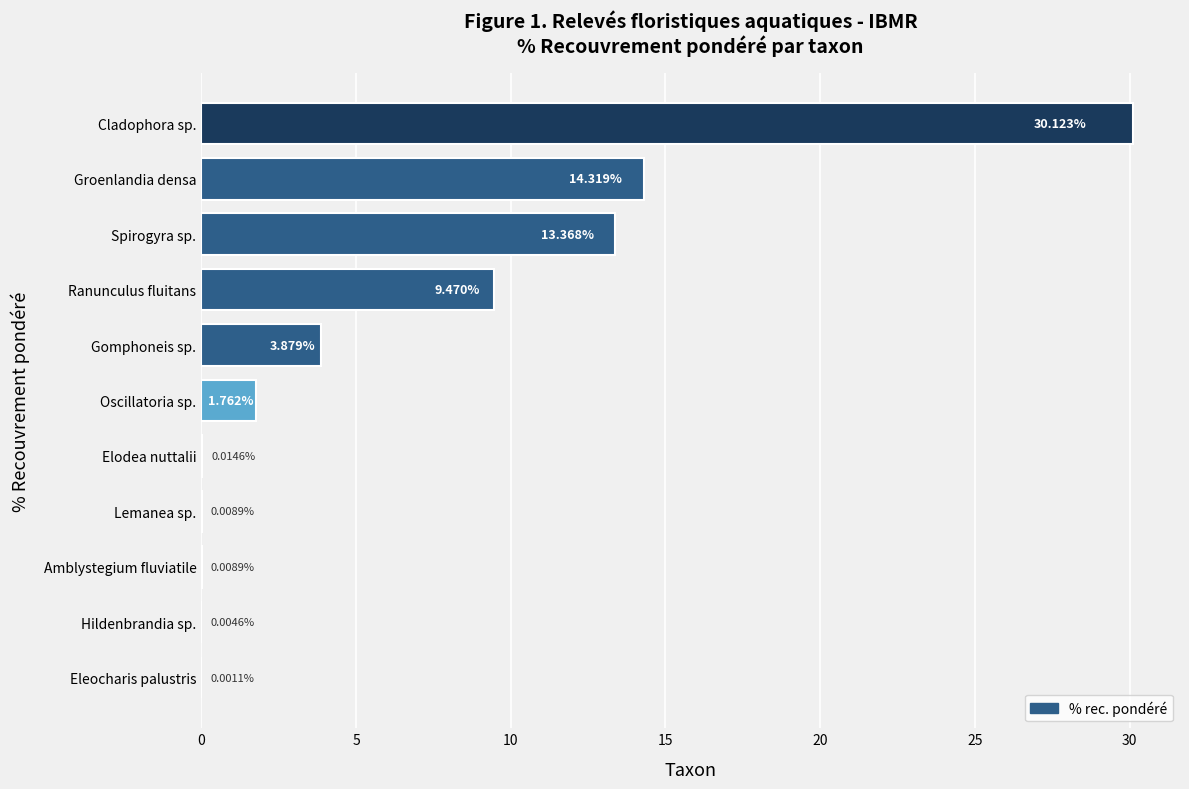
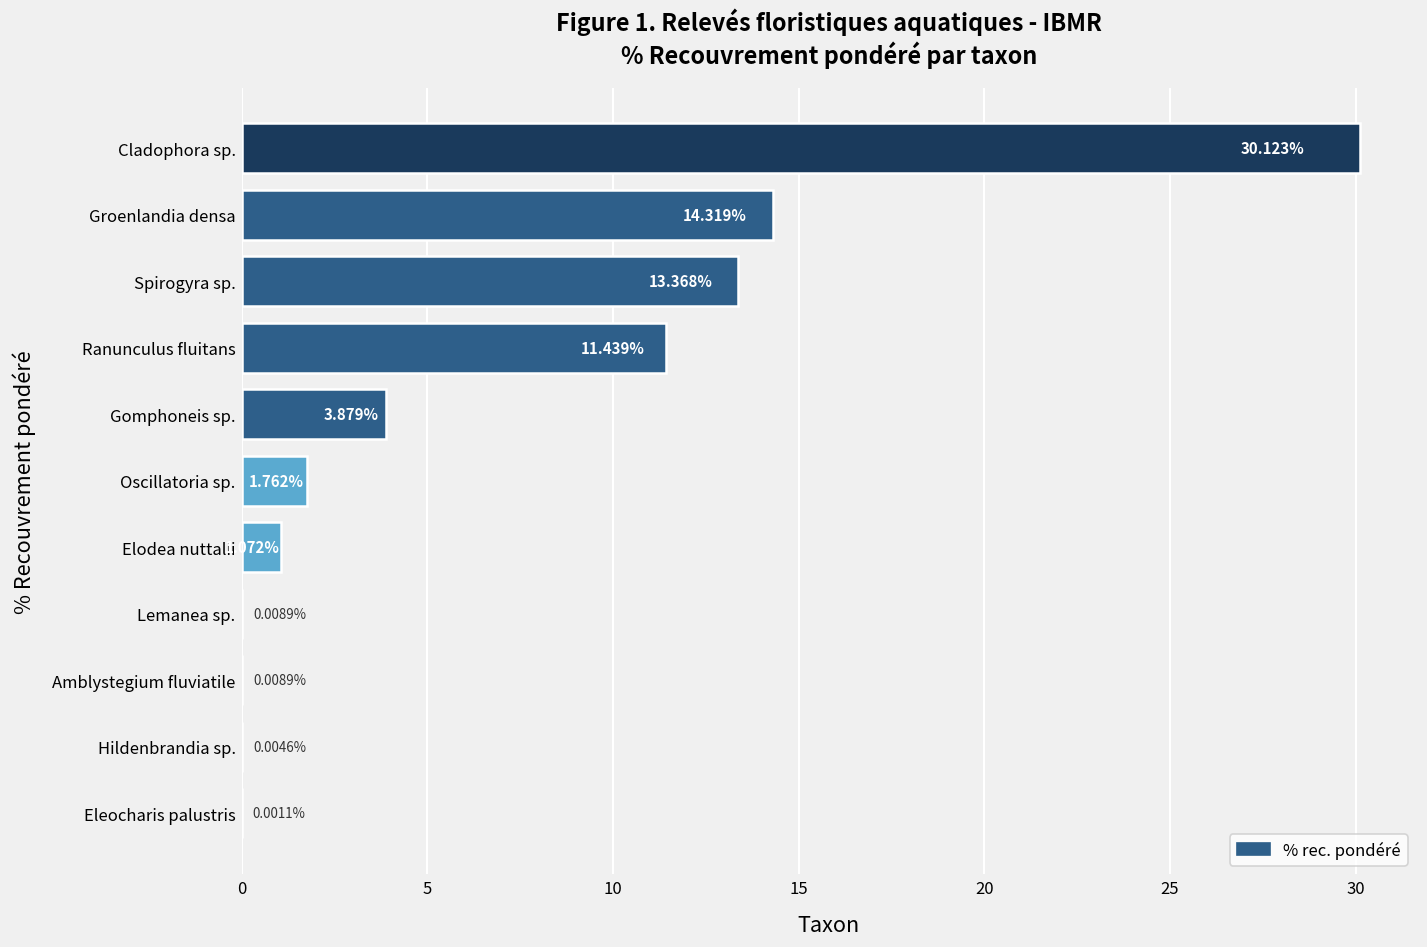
  {
    "Cladophora sp.": "30.123%",
    "Groenlandia densa": "14.319%",
    "Spirogyra sp.": "13.368%",
-   "Ranunculus fluitans": "9.470%",
+   "Ranunculus fluitans": "11.439%",
    "Gomphoneis sp.": "3.879%",
    "Oscillatoria sp.": "1.762%",
-   "Elodea nuttalii": "0.0146%",
+   "Elodea nuttalii": "1.072%",
    "Lemanea sp.": "0.0089%",
    "Amblystegium fluviatile": "0.0089%",
    "Hildenbrandia sp.": "0.0046%",
    "Eleocharis palustris": "0.0011%"
  }
